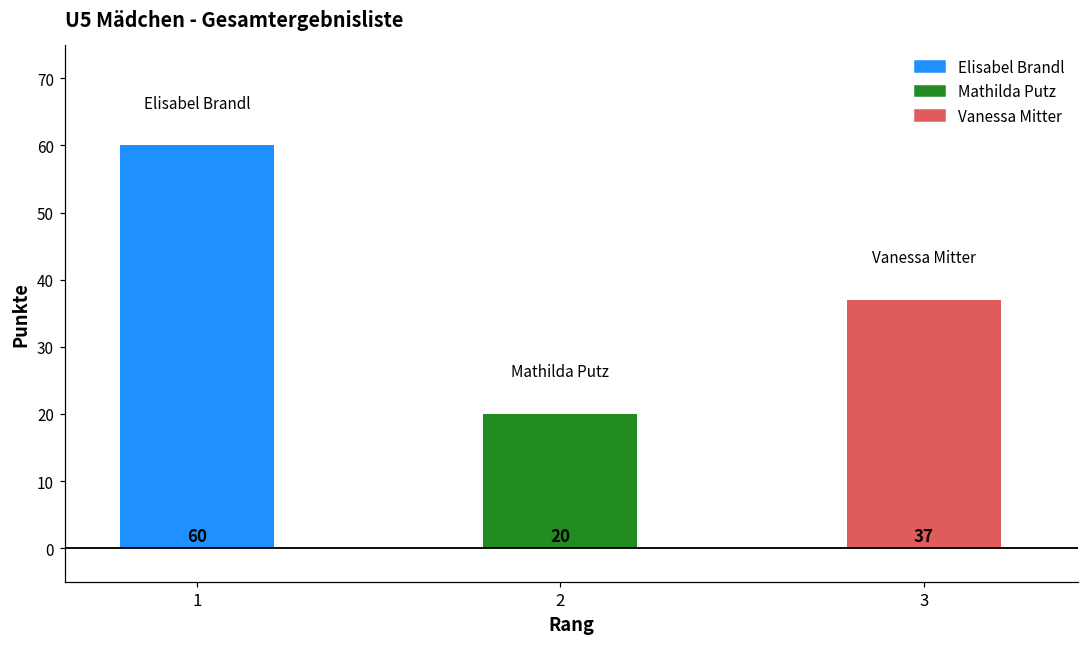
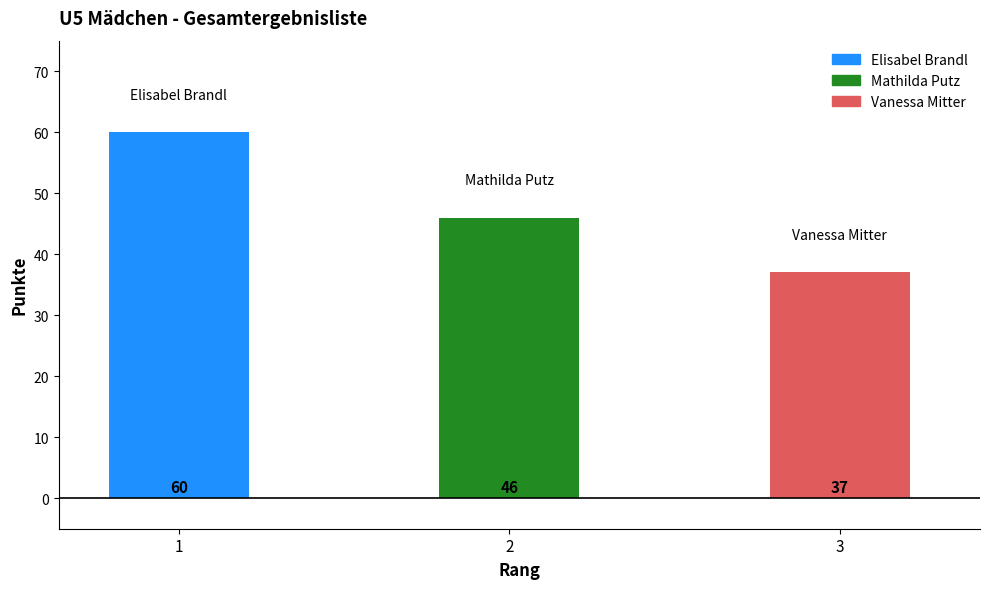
  {
    "1": 60,
-   "2": 20,
+   "2": 46,
    "3": 37
  }
